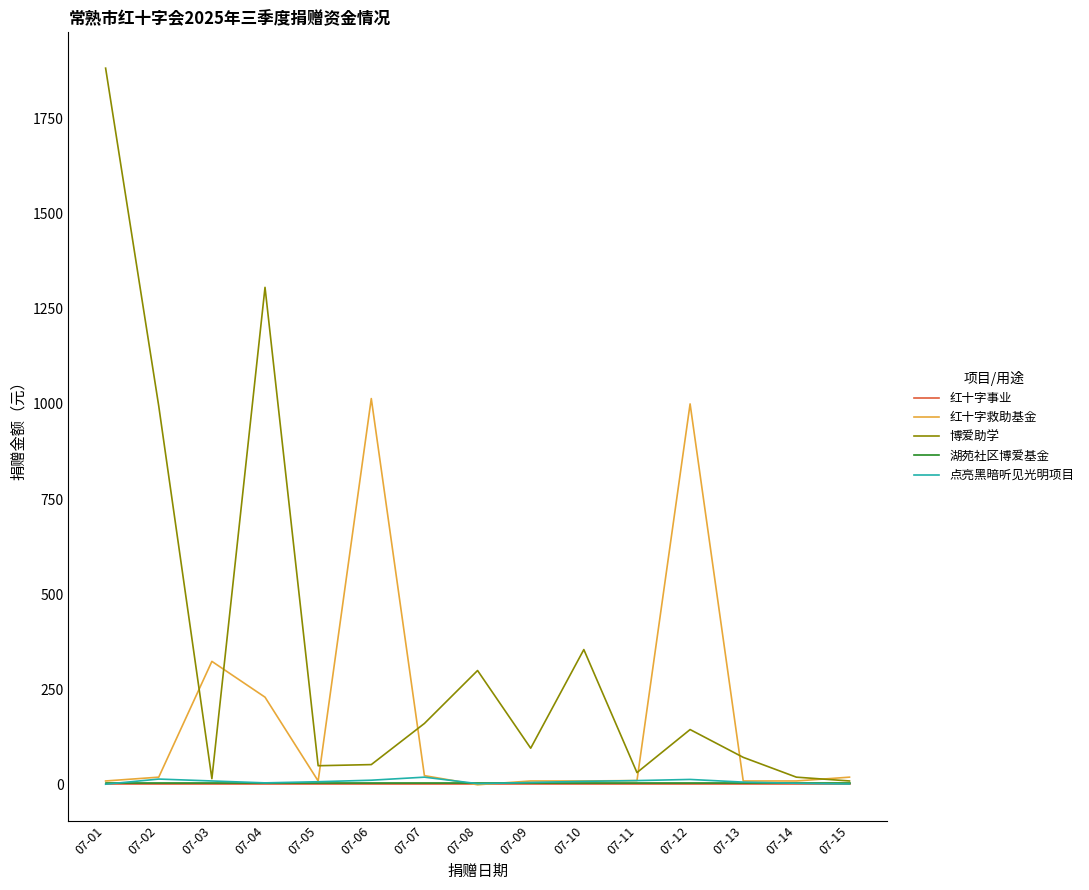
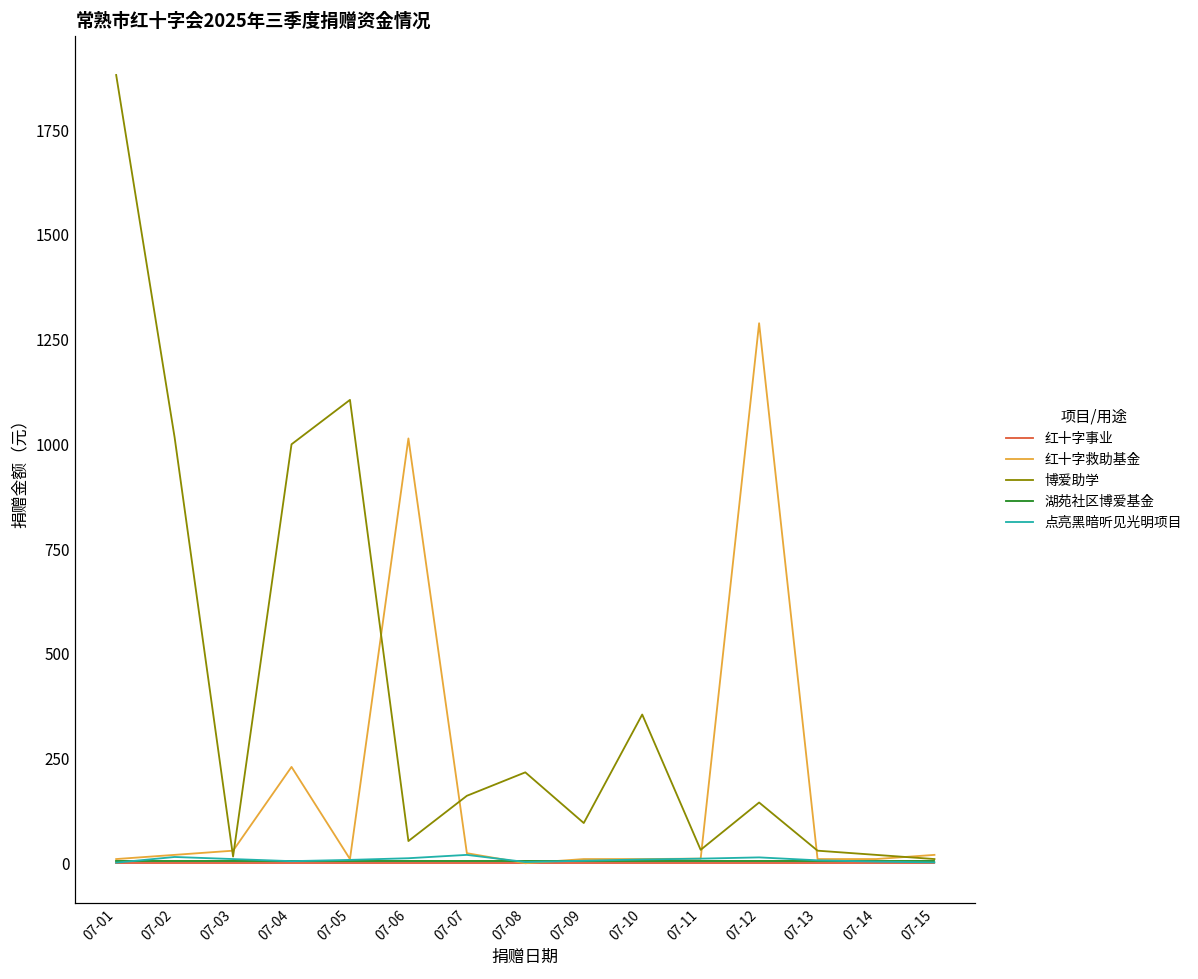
  {
    "红十字救助基金": {
-     "07-03": 320,
+     "07-03": 30,
      "07-04": 230,
      "07-06": 1010,
-     "07-12": 1000,
+     "07-12": 1290,
      "07-15": 20
    },
    "博爱助学": {
      "07-01": 1880,
-     "07-02": 990,
-     "07-04": 1310,
-     "07-05": 50,
+     "07-02": 1020,
+     "07-04": 1000,
+     "07-05": 1110,
      "07-06": 50,
      "07-07": 160,
-     "07-08": 300,
+     "07-08": 220,
      "07-09": 100,
      "07-10": 360,
      "07-11": 30,
      "07-12": 150,
-     "07-13": 70,
+     "07-13": 30,
      "07-14": 20
    },
    "点亮黑暗听见光明项目": {
      "07-06": 10,
      "07-12": 10
    }
  }
